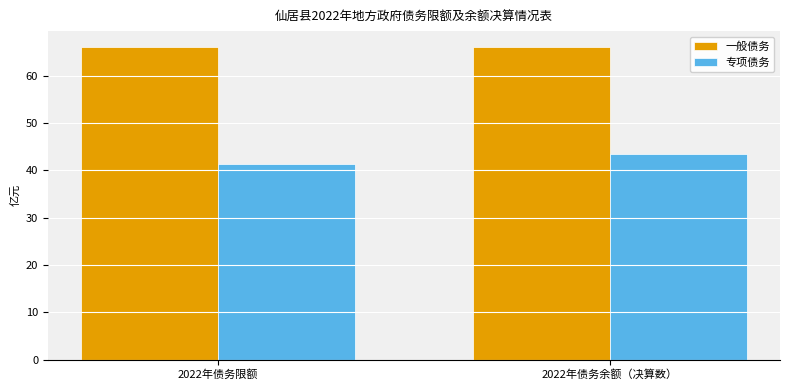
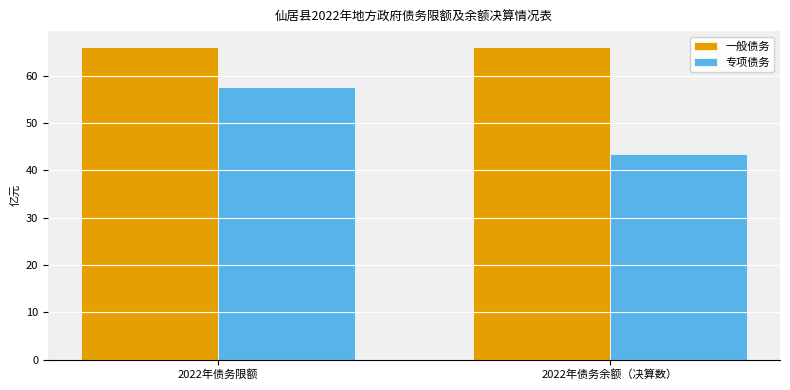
  {
    "一般债务": {
      "2022年债务限额": 66,
      "2022年债务余额（决算数）": 66
    },
    "专项债务": {
-     "2022年债务限额": 41,
+     "2022年债务限额": 58,
      "2022年债务余额（决算数）": 44
    }
  }
